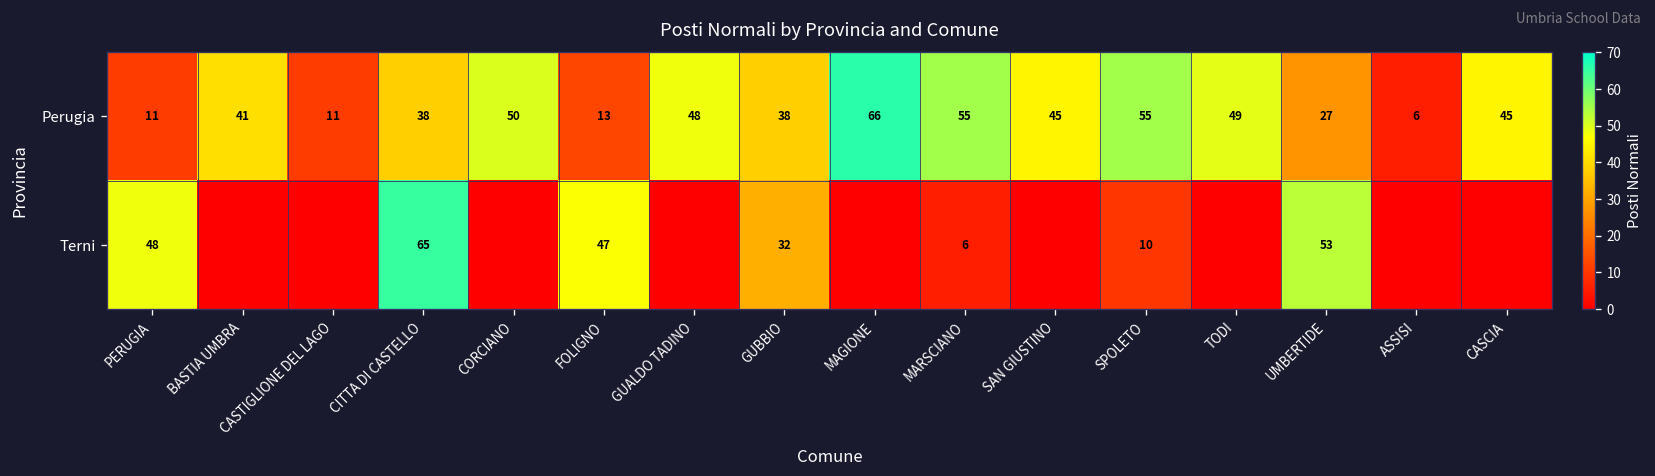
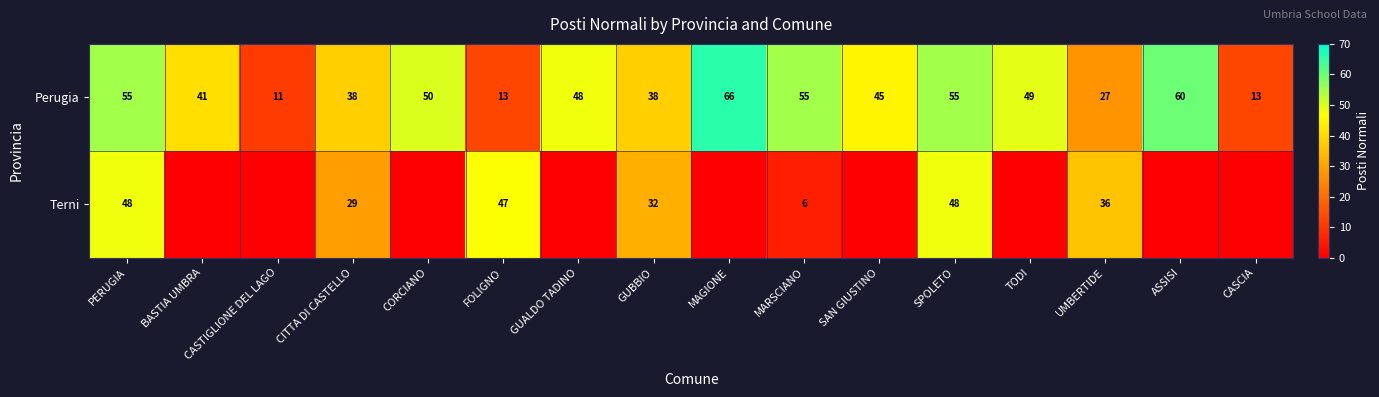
  {
    "Perugia": {
-     "PERUGIA": 11,
+     "PERUGIA": 55,
      "BASTIA UMBRA": 41,
      "CASTIGLIONE DEL LAGO": 11,
      "CITTA DI CASTELLO": 38,
      "CORCIANO": 50,
      "FOLIGNO": 13,
      "GUALDO TADINO": 48,
      "GUBBIO": 38,
      "MAGIONE": 66,
      "MARSCIANO": 55,
      "SAN GIUSTINO": 45,
      "SPOLETO": 55,
      "TODI": 49,
      "UMBERTIDE": 27,
-     "ASSISI": 6,
-     "CASCIA": 45
+     "ASSISI": 60,
+     "CASCIA": 13
    },
    "Terni": {
      "PERUGIA": 48,
-     "CITTA DI CASTELLO": 65,
+     "CITTA DI CASTELLO": 29,
      "FOLIGNO": 47,
      "GUBBIO": 32,
      "MARSCIANO": 6,
-     "SPOLETO": 10,
-     "UMBERTIDE": 53
+     "SPOLETO": 48,
+     "UMBERTIDE": 36
    }
  }
